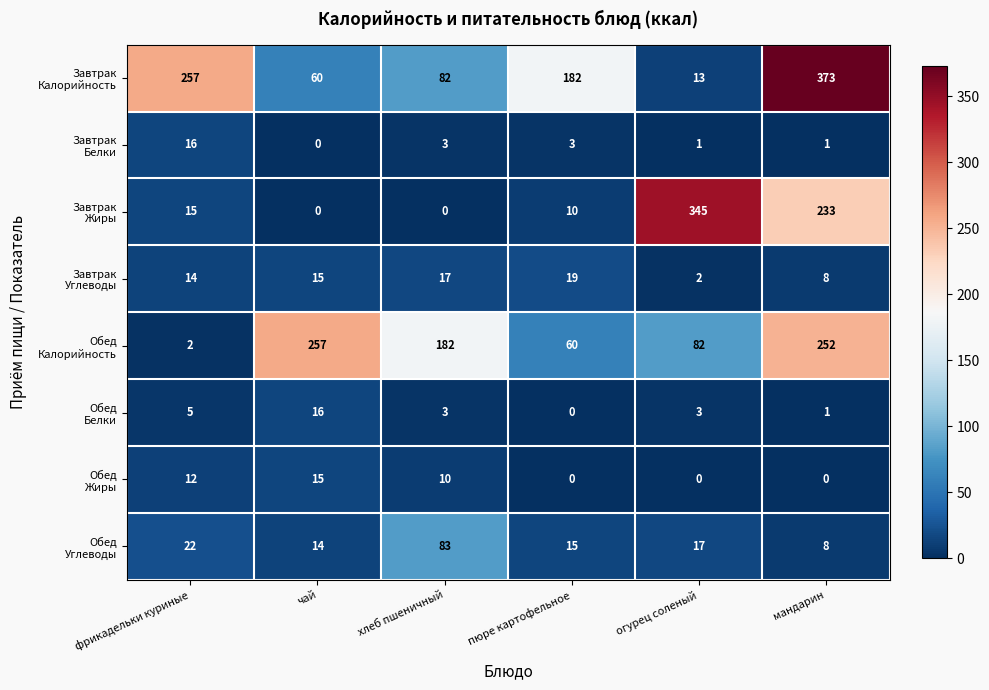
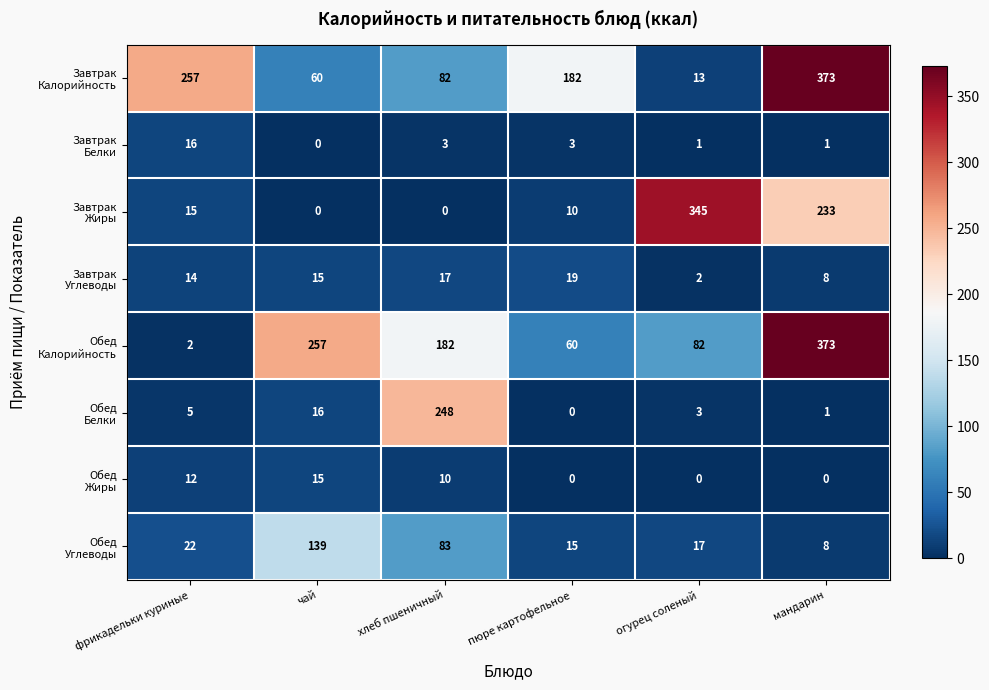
  {
    "Завтрак Калорийность": {
      "фрикадельки куриные": 257,
      "чай": 60,
      "хлеб пшеничный": 82,
      "пюре картофельное": 182,
      "огурец соленый": 13,
      "мандарин": 373
    },
    "Завтрак Белки": {
      "фрикадельки куриные": 16,
      "чай": 0,
      "хлеб пшеничный": 3,
      "пюре картофельное": 3,
      "огурец соленый": 1,
      "мандарин": 1
    },
    "Завтрак Жиры": {
      "фрикадельки куриные": 15,
      "чай": 0,
      "хлеб пшеничный": 0,
      "пюре картофельное": 10,
      "огурец соленый": 345,
      "мандарин": 233
    },
    "Завтрак Углеводы": {
      "фрикадельки куриные": 14,
      "чай": 15,
      "хлеб пшеничный": 17,
      "пюре картофельное": 19,
      "огурец соленый": 2,
      "мандарин": 8
    },
    "Обед Калорийность": {
      "фрикадельки куриные": 2,
      "чай": 257,
      "хлеб пшеничный": 182,
      "пюре картофельное": 60,
      "огурец соленый": 82,
-     "мандарин": 252
+     "мандарин": 373
    },
    "Обед Белки": {
      "фрикадельки куриные": 5,
      "чай": 16,
-     "хлеб пшеничный": 3,
+     "хлеб пшеничный": 248,
      "пюре картофельное": 0,
      "огурец соленый": 3,
      "мандарин": 1
    },
    "Обед Жиры": {
      "фрикадельки куриные": 12,
      "чай": 15,
      "хлеб пшеничный": 10,
      "пюре картофельное": 0,
      "огурец соленый": 0,
      "мандарин": 0
    },
    "Обед Углеводы": {
      "фрикадельки куриные": 22,
-     "чай": 14,
+     "чай": 139,
      "хлеб пшеничный": 83,
      "пюре картофельное": 15,
      "огурец соленый": 17,
      "мандарин": 8
    }
  }
